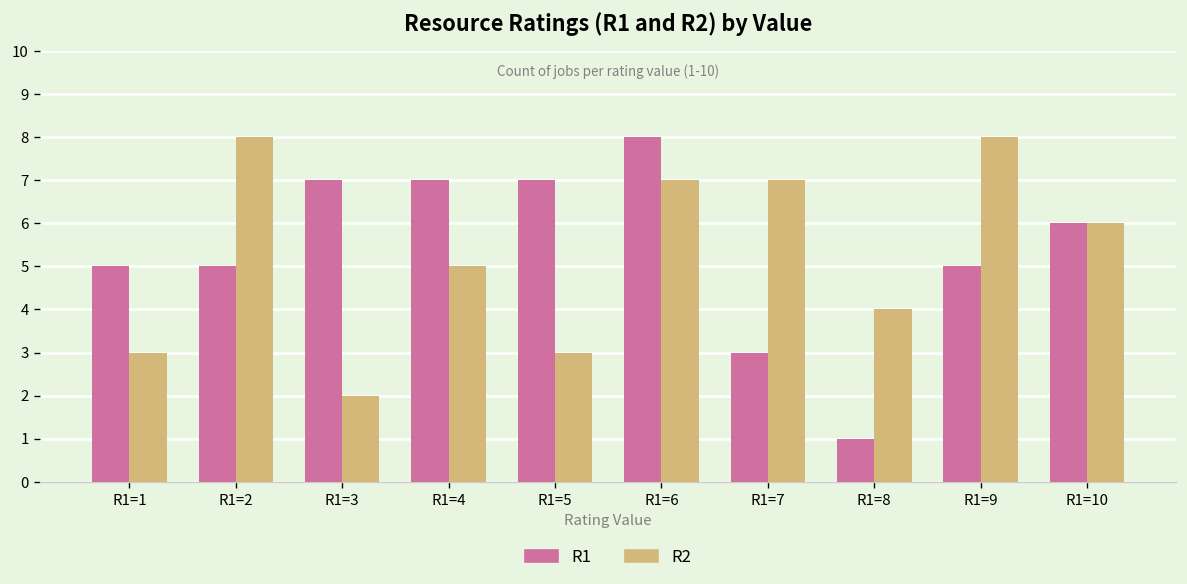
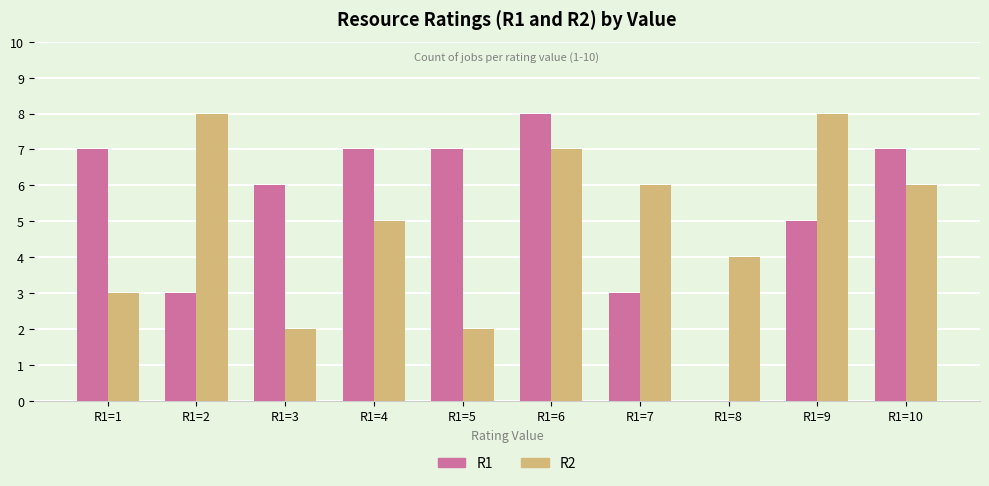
  {
    "R1": {
-     "R1=1": 5,
-     "R1=2": 5,
-     "R1=3": 7,
+     "R1=1": 7,
+     "R1=2": 3,
+     "R1=3": 6,
      "R1=4": 7,
      "R1=5": 7,
      "R1=6": 8,
      "R1=7": 3,
-     "R1=8": 1,
+     "R1=8": 0,
      "R1=9": 5,
-     "R1=10": 6
+     "R1=10": 7
    },
    "R2": {
      "R1=1": 3,
      "R1=2": 8,
      "R1=3": 2,
      "R1=4": 5,
-     "R1=5": 3,
+     "R1=5": 2,
      "R1=6": 7,
-     "R1=7": 7,
+     "R1=7": 6,
      "R1=8": 4,
      "R1=9": 8,
      "R1=10": 6
    }
  }
